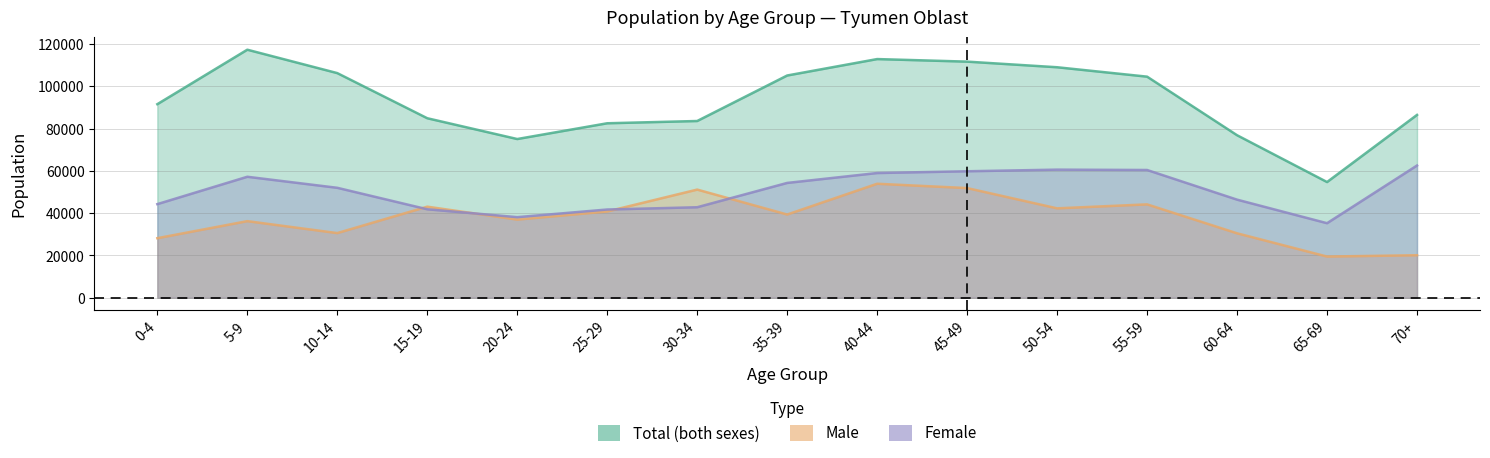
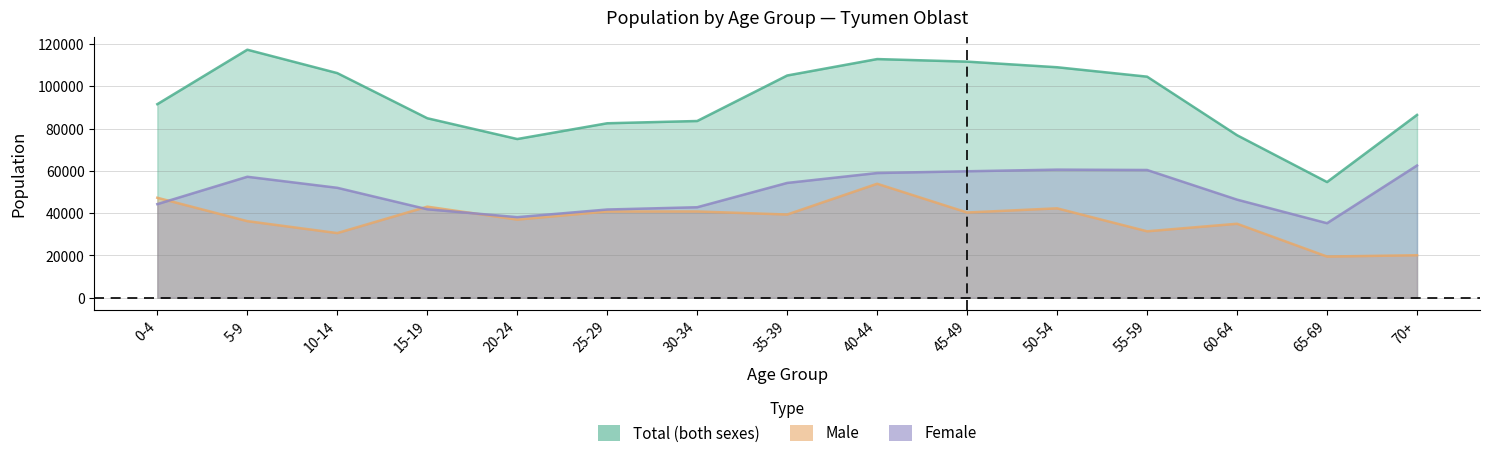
  {
    "Male": {
-     "0-4": 28000,
+     "0-4": 47000,
      "5-9": 36000,
      "10-14": 31000,
      "15-19": 43000,
-     "30-34": 51000,
+     "30-34": 41000,
      "35-39": 39000,
      "40-44": 54000,
-     "45-49": 52000,
+     "45-49": 40000,
      "50-54": 42000,
-     "55-59": 44000,
-     "60-64": 30000,
+     "55-59": 31000,
+     "60-64": 35000,
      "65-69": 19000,
      "70+": 20000
    }
  }
